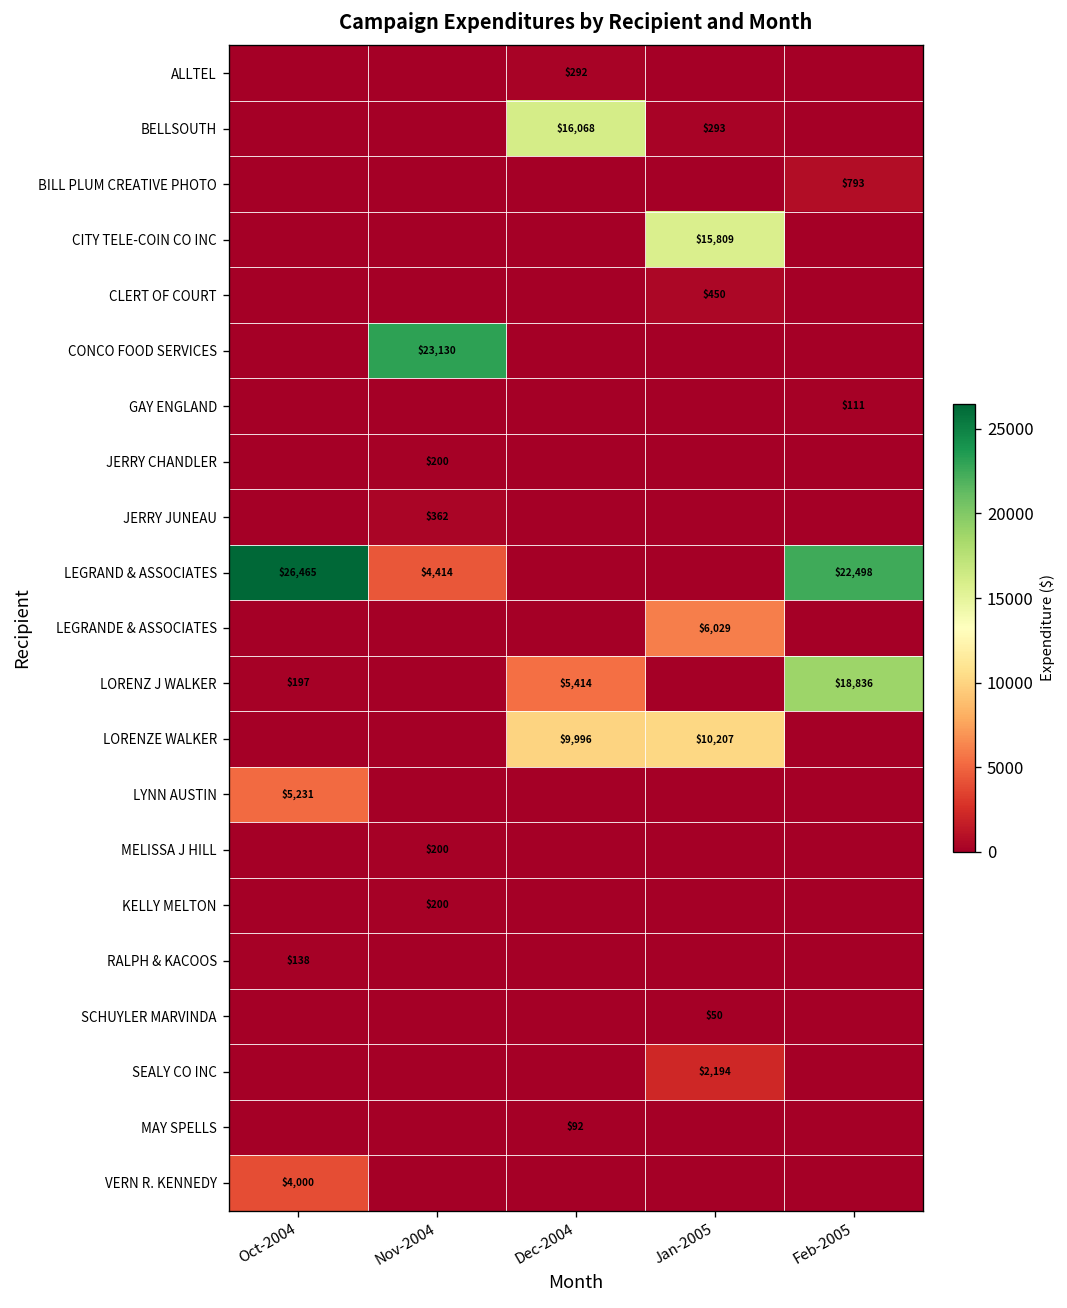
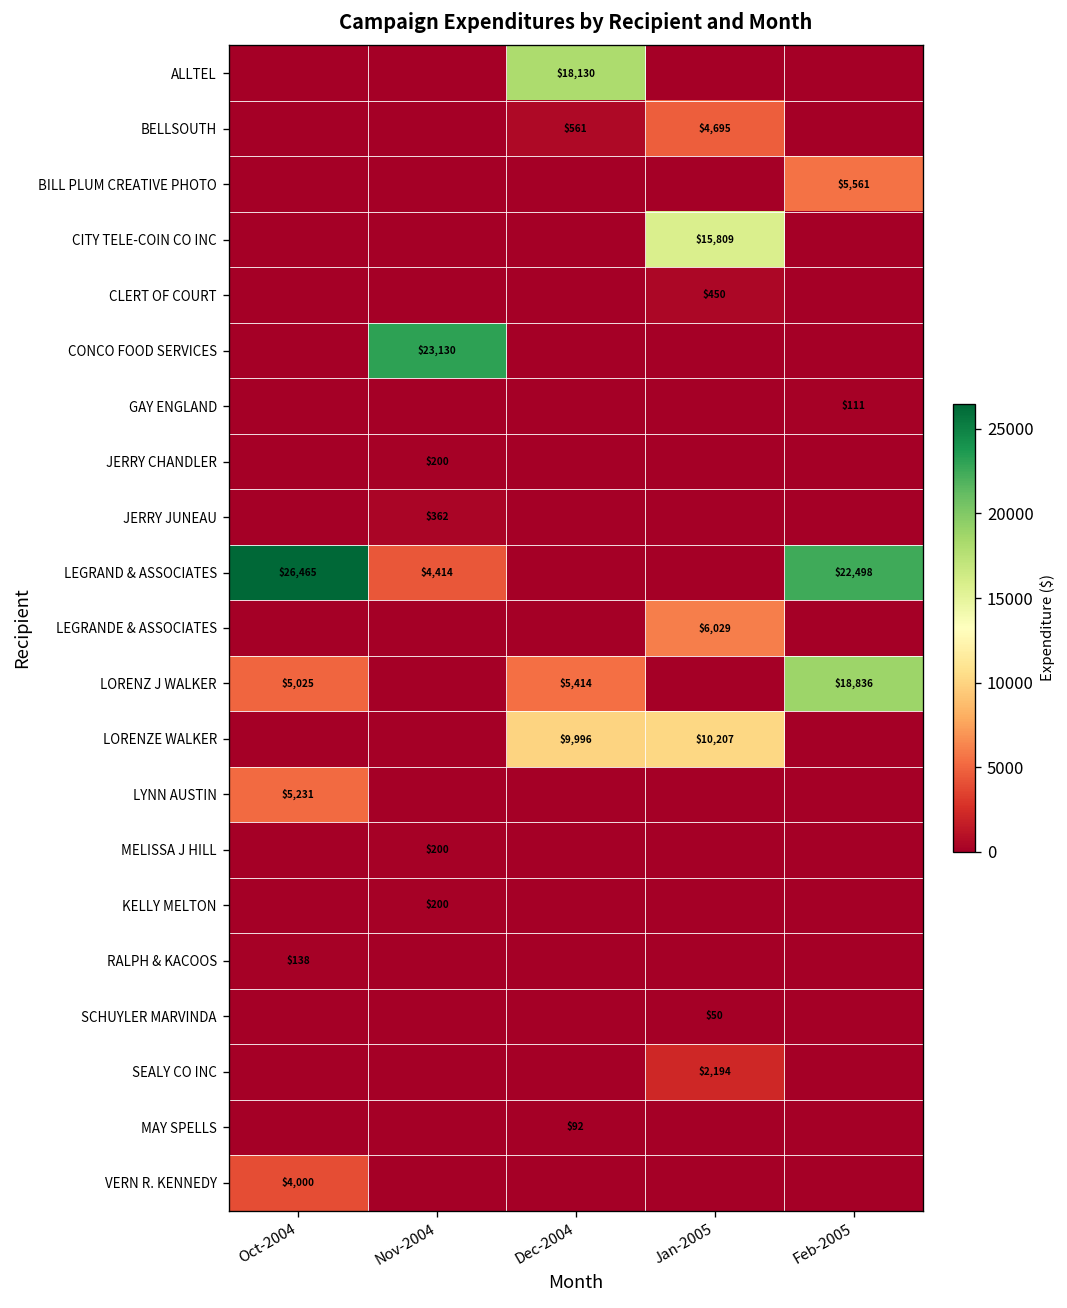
  {
    "ALLTEL": {
-     "Dec-2004": "$292"
+     "Dec-2004": "$18,130"
    },
    "BELLSOUTH": {
-     "Dec-2004": "$16,068",
-     "Jan-2005": "$293"
+     "Dec-2004": "$561",
+     "Jan-2005": "$4,695"
    },
    "BILL PLUM CREATIVE PHOTO": {
-     "Feb-2005": "$793"
+     "Feb-2005": "$5,561"
    },
    "CITY TELE-COIN CO INC": {
      "Jan-2005": "$15,809"
    },
    "CLERT OF COURT": {
      "Jan-2005": "$450"
    },
    "CONCO FOOD SERVICES": {
      "Nov-2004": "$23,130"
    },
    "GAY ENGLAND": {
      "Feb-2005": "$111"
    },
    "JERRY CHANDLER": {
      "Nov-2004": "$200"
    },
    "JERRY JUNEAU": {
      "Nov-2004": "$362"
    },
    "LEGRAND & ASSOCIATES": {
      "Oct-2004": "$26,465",
      "Nov-2004": "$4,414",
      "Feb-2005": "$22,498"
    },
    "LEGRANDE & ASSOCIATES": {
      "Jan-2005": "$6,029"
    },
    "LORENZ J WALKER": {
-     "Oct-2004": "$197",
+     "Oct-2004": "$5,025",
      "Dec-2004": "$5,414",
      "Feb-2005": "$18,836"
    },
    "LORENZE WALKER": {
      "Dec-2004": "$9,996",
      "Jan-2005": "$10,207"
    },
    "LYNN AUSTIN": {
      "Oct-2004": "$5,231"
    },
    "MELISSA J HILL": {
      "Nov-2004": "$200"
    },
    "KELLY MELTON": {
      "Nov-2004": "$200"
    },
    "RALPH & KACOOS": {
      "Oct-2004": "$138"
    },
    "SCHUYLER MARVINDA": {
      "Jan-2005": "$50"
    },
    "SEALY CO INC": {
      "Jan-2005": "$2,194"
    },
    "MAY SPELLS": {
      "Dec-2004": "$92"
    },
    "VERN R. KENNEDY": {
      "Oct-2004": "$4,000"
    }
  }
